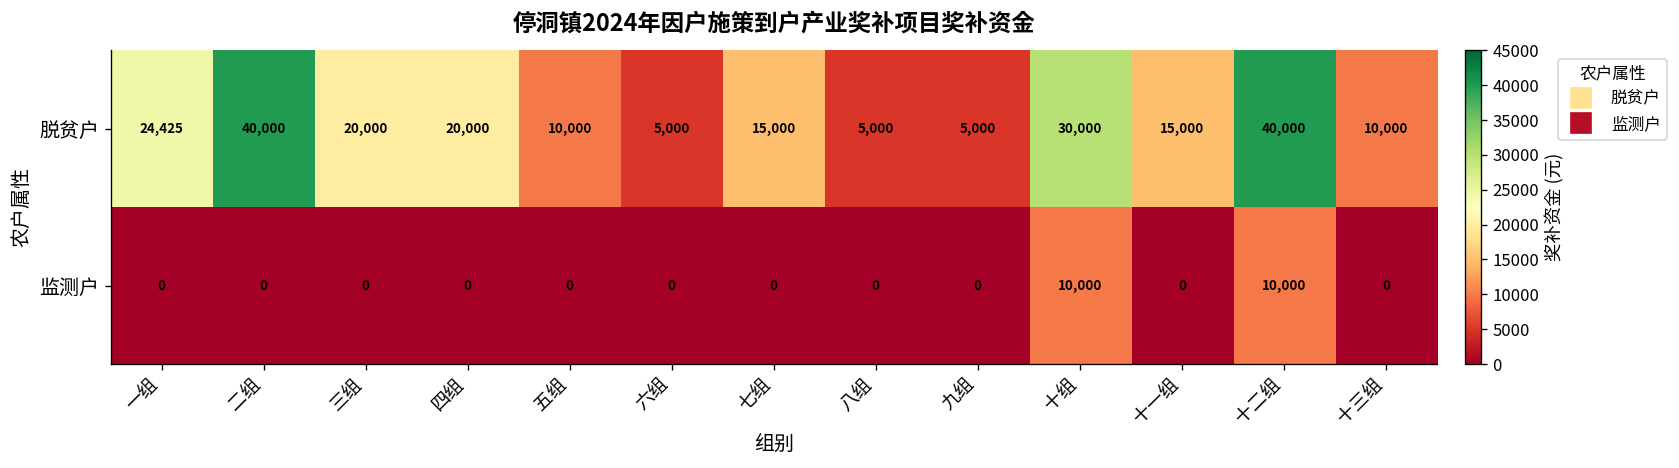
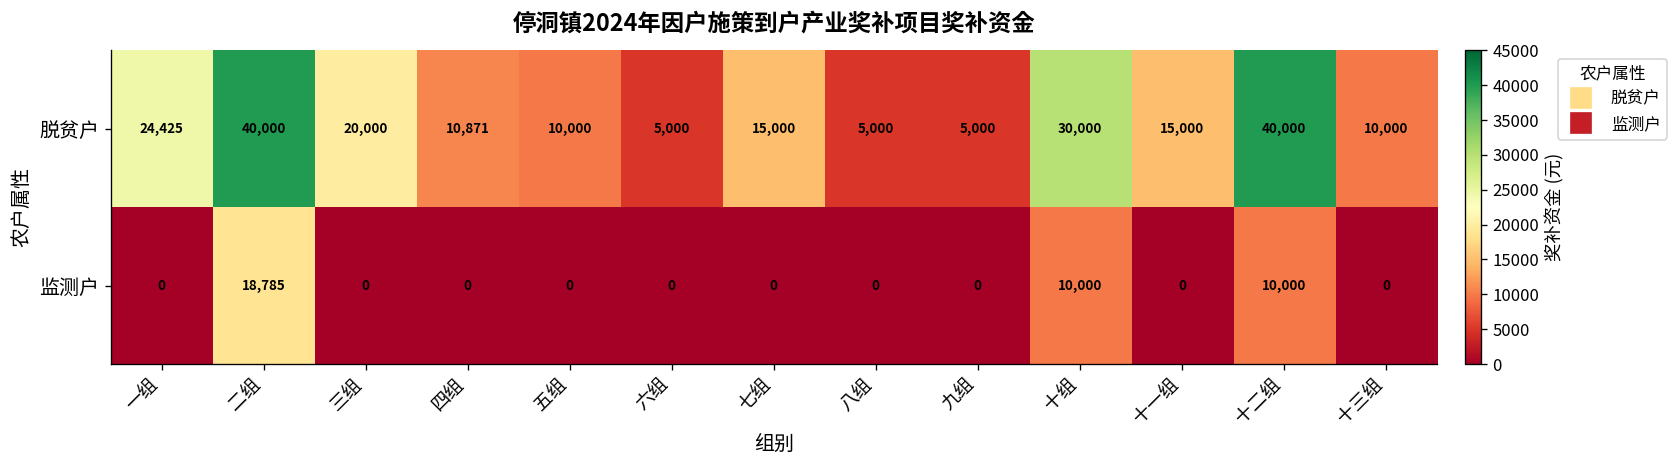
  {
    "脱贫户": {
      "一组": "24,425",
      "二组": "40,000",
      "三组": "20,000",
-     "四组": "20,000",
+     "四组": "10,871",
      "五组": "10,000",
      "六组": "5,000",
      "七组": "15,000",
      "八组": "5,000",
      "九组": "5,000",
      "十组": "30,000",
      "十一组": "15,000",
      "十二组": "40,000",
      "十三组": "10,000"
    },
    "监测户": {
      "一组": "0",
-     "二组": "0",
+     "二组": "18,785",
      "三组": "0",
      "四组": "0",
      "五组": "0",
      "六组": "0",
      "七组": "0",
      "八组": "0",
      "九组": "0",
      "十组": "10,000",
      "十一组": "0",
      "十二组": "10,000",
      "十三组": "0"
    }
  }
